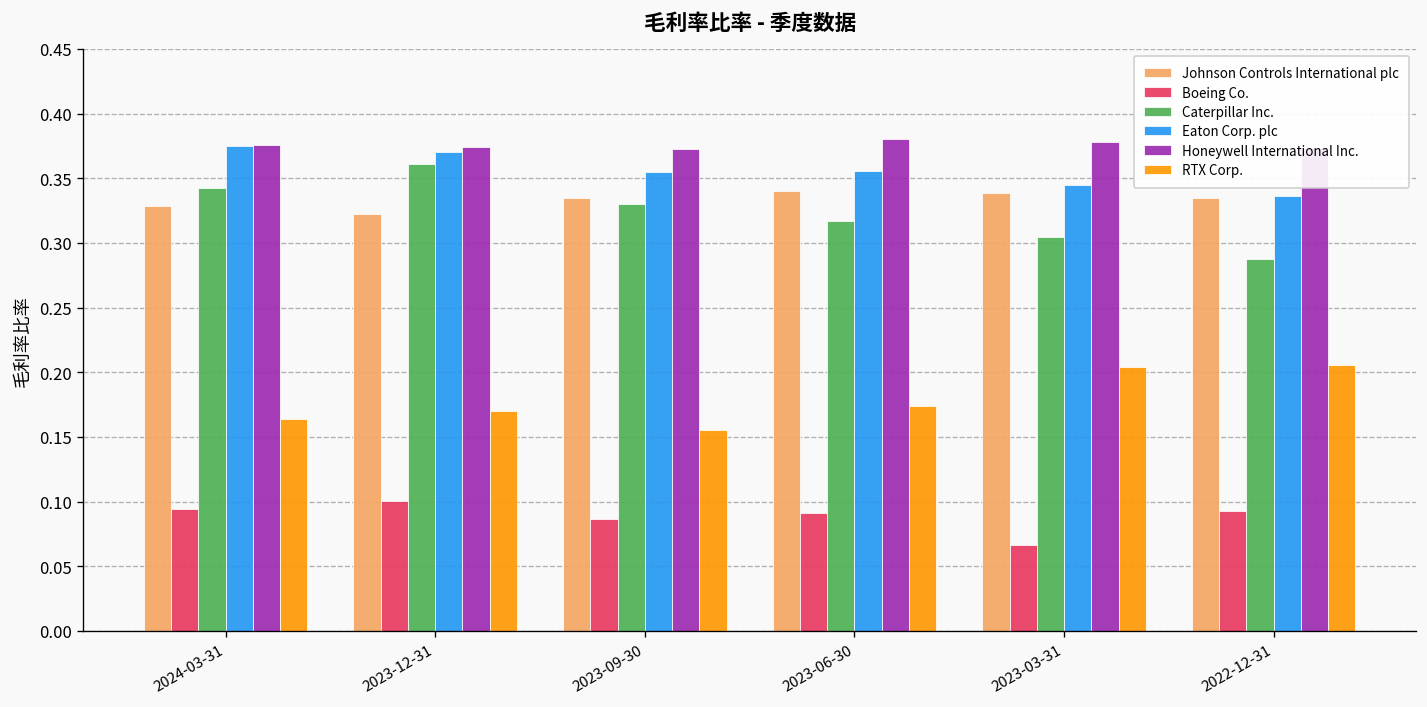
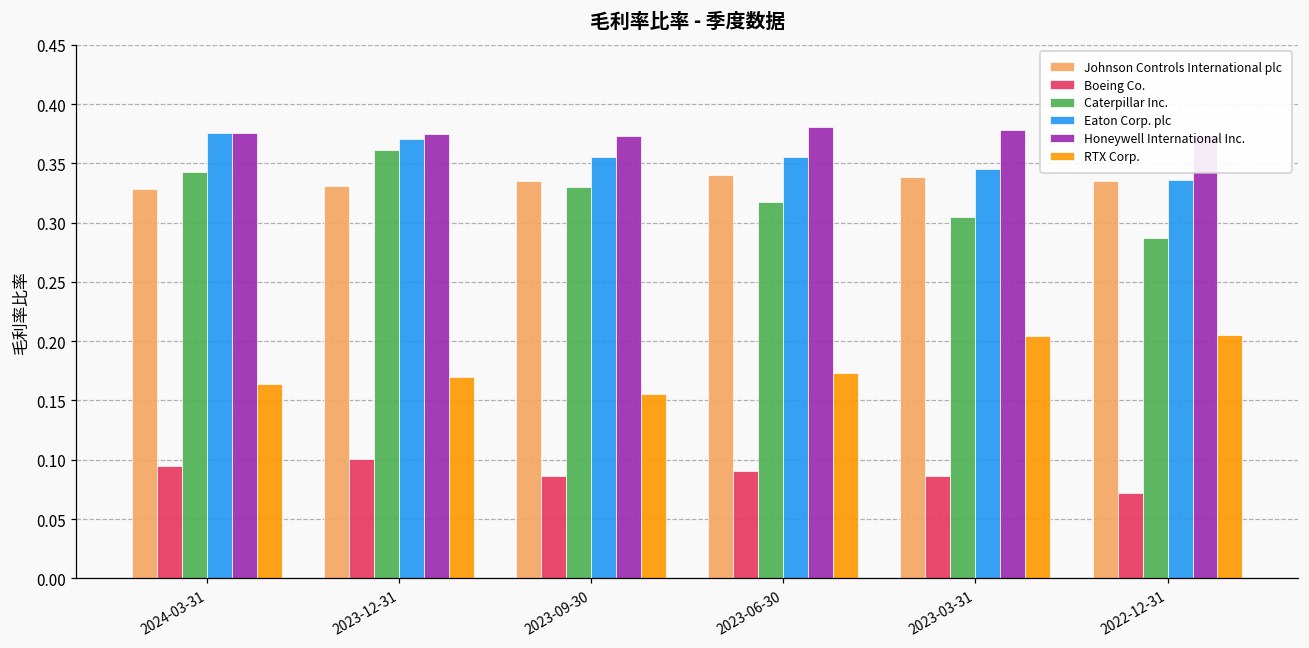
  {
    "Johnson Controls International plc": {
      "2024-03-31": 0.328,
-     "2023-12-31": 0.323,
+     "2023-12-31": 0.331,
      "2023-09-30": 0.335,
      "2023-06-30": 0.340,
      "2023-03-31": 0.338,
      "2022-12-31": 0.335
    },
    "Boeing Co.": {
      "2024-03-31": 0.095,
      "2023-12-31": 0.100,
      "2023-09-30": 0.086,
      "2023-06-30": 0.091,
-     "2023-03-31": 0.067,
-     "2022-12-31": 0.093
+     "2023-03-31": 0.087,
+     "2022-12-31": 0.072
    },
    "Caterpillar Inc.": {
      "2024-03-31": 0.343,
      "2023-12-31": 0.361,
      "2023-09-30": 0.330,
      "2023-06-30": 0.317,
      "2023-03-31": 0.304,
      "2022-12-31": 0.287
    },
    "Eaton Corp. plc": {
      "2024-03-31": 0.375,
      "2023-12-31": 0.371,
      "2023-09-30": 0.355,
      "2023-06-30": 0.355,
      "2023-03-31": 0.345,
      "2022-12-31": 0.336
    },
    "Honeywell International Inc.": {
      "2024-03-31": 0.376,
      "2023-12-31": 0.375,
      "2023-09-30": 0.373,
      "2023-06-30": 0.380,
      "2023-03-31": 0.378
    },
    "RTX Corp.": {
      "2024-03-31": 0.164,
      "2023-12-31": 0.170,
      "2023-09-30": 0.155,
      "2023-06-30": 0.174,
      "2023-03-31": 0.204,
      "2022-12-31": 0.205
    }
  }
